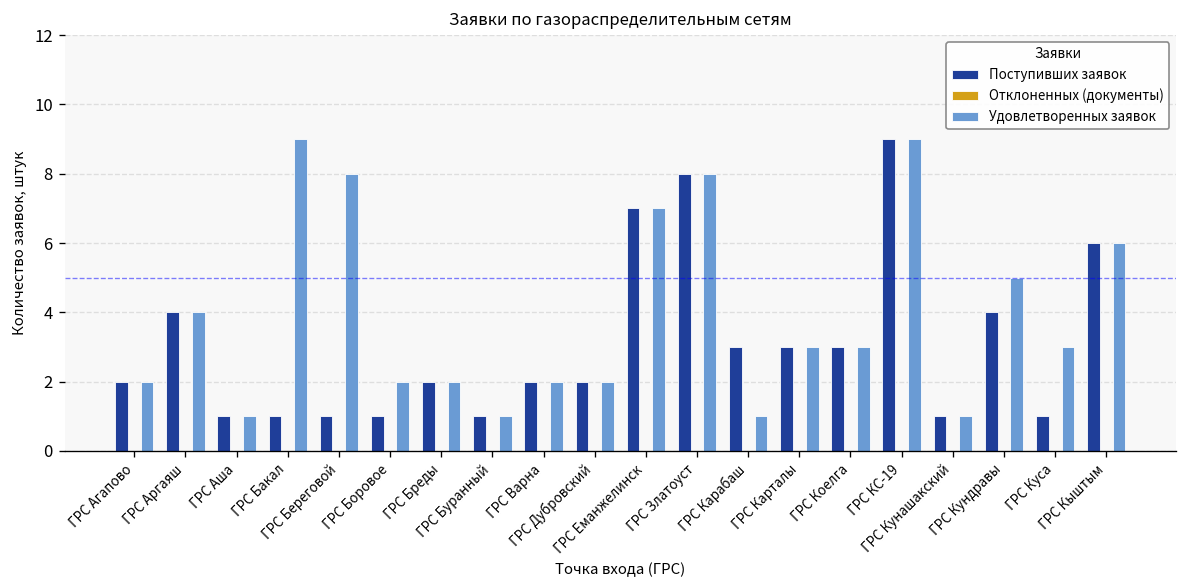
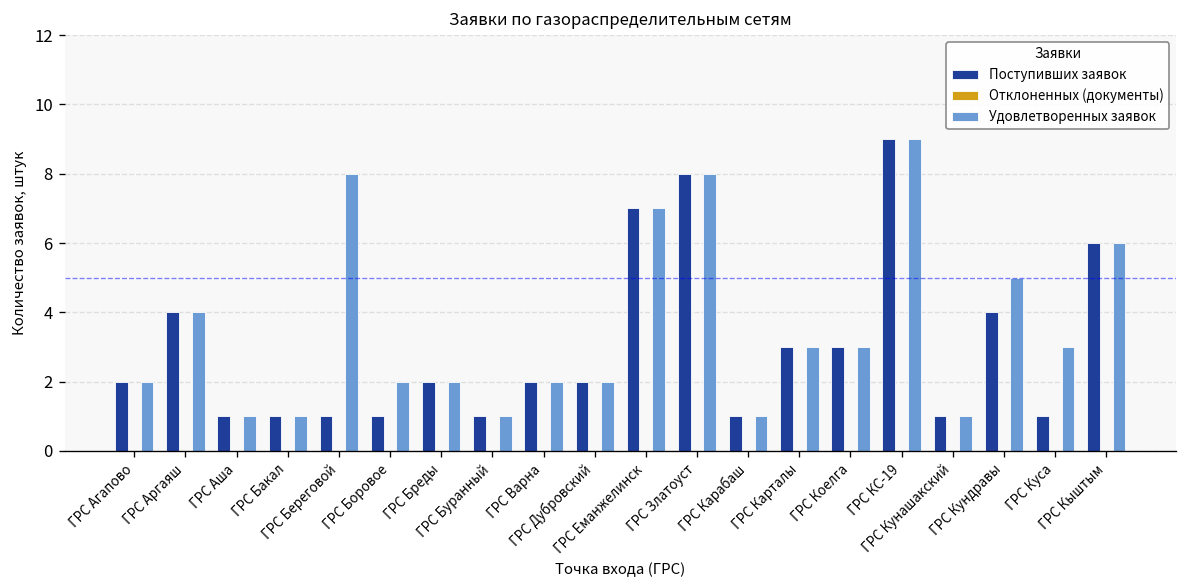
  {
    "Поступивших заявок": {
      "ГРС Агапово": 2,
      "ГРС Аргаяш": 4,
      "ГРС Аша": 1,
      "ГРС Бакал": 1,
      "ГРС Береговой": 1,
      "ГРС Боровое": 1,
      "ГРС Бреды": 2,
      "ГРС Буранный": 1,
      "ГРС Варна": 2,
      "ГРС Дубровский": 2,
      "ГРС Еманжелинск": 7,
      "ГРС Златоуст": 8,
-     "ГРС Карабаш": 3,
+     "ГРС Карабаш": 1,
      "ГРС Карталы": 3,
      "ГРС Коелга": 3,
      "ГРС КС-19": 9,
      "ГРС Кунашакский": 1,
      "ГРС Кундравы": 4,
      "ГРС Куса": 1,
      "ГРС Кыштым": 6
    },
    "Отклоненных (документы)": {
      "ГРС Агапово": 0,
      "ГРС Аргаяш": 0,
      "ГРС Аша": 0,
      "ГРС Бакал": 0,
      "ГРС Береговой": 0,
      "ГРС Боровое": 0,
      "ГРС Бреды": 0,
      "ГРС Буранный": 0,
      "ГРС Варна": 0,
      "ГРС Дубровский": 0,
      "ГРС Еманжелинск": 0,
      "ГРС Златоуст": 0,
      "ГРС Карабаш": 0,
      "ГРС Карталы": 0,
      "ГРС Коелга": 0,
      "ГРС КС-19": 0,
      "ГРС Кунашакский": 0,
      "ГРС Кундравы": 0,
      "ГРС Куса": 0,
      "ГРС Кыштым": 0
    },
    "Удовлетворенных заявок": {
      "ГРС Агапово": 2,
      "ГРС Аргаяш": 4,
      "ГРС Аша": 1,
-     "ГРС Бакал": 9,
+     "ГРС Бакал": 1,
      "ГРС Береговой": 8,
      "ГРС Боровое": 2,
      "ГРС Бреды": 2,
      "ГРС Буранный": 1,
      "ГРС Варна": 2,
      "ГРС Дубровский": 2,
      "ГРС Еманжелинск": 7,
      "ГРС Златоуст": 8,
      "ГРС Карабаш": 1,
      "ГРС Карталы": 3,
      "ГРС Коелга": 3,
      "ГРС КС-19": 9,
      "ГРС Кунашакский": 1,
      "ГРС Кундравы": 5,
      "ГРС Куса": 3,
      "ГРС Кыштым": 6
    }
  }
